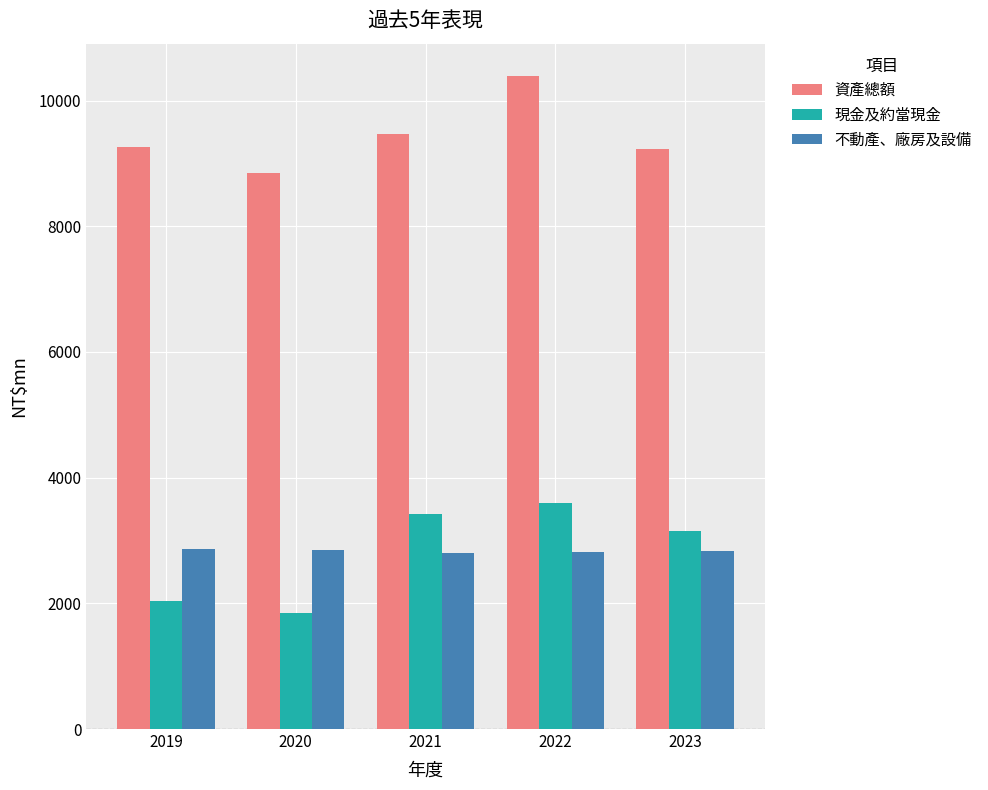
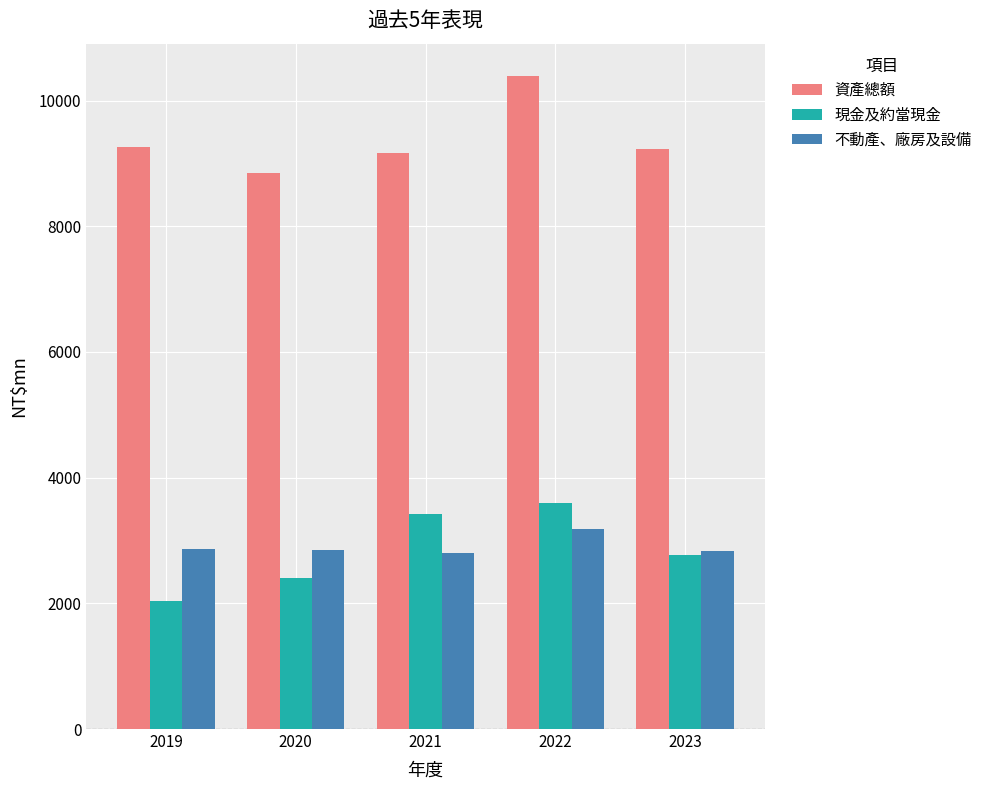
  {
    "資產總額": {
      "2019": 9300,
      "2020": 8900,
-     "2021": 9500,
+     "2021": 9200,
      "2022": 10400,
      "2023": 9200
    },
    "現金及約當現金": {
      "2019": 2000,
-     "2020": 1800,
+     "2020": 2400,
      "2021": 3400,
      "2022": 3600,
-     "2023": 3200
+     "2023": 2800
    },
    "不動產、廠房及設備": {
      "2019": 2900,
      "2020": 2800,
      "2021": 2800,
-     "2022": 2800,
+     "2022": 3200,
      "2023": 2800
    }
  }
